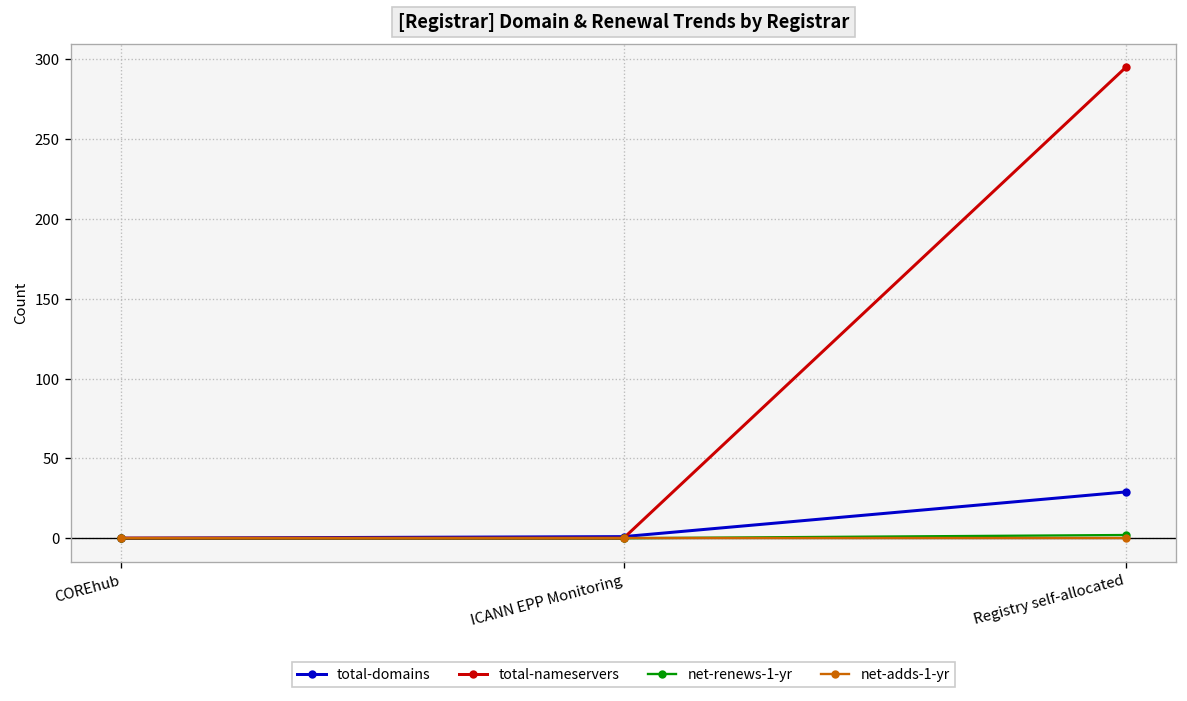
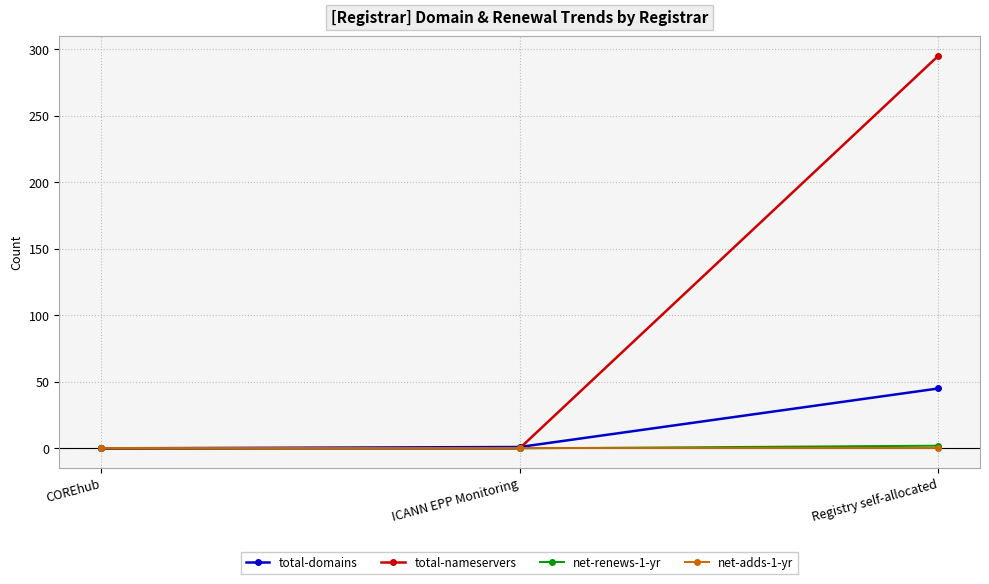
  {
    "total-domains": {
-     "Registry self-allocated": 29
+     "Registry self-allocated": 45
    },
    "total-nameservers": {
      "Registry self-allocated": 295
    },
    "net-renews-1-yr": {
      "Registry self-allocated": 2
    },
    "net-adds-1-yr": {
      "Registry self-allocated": 0
    }
  }
